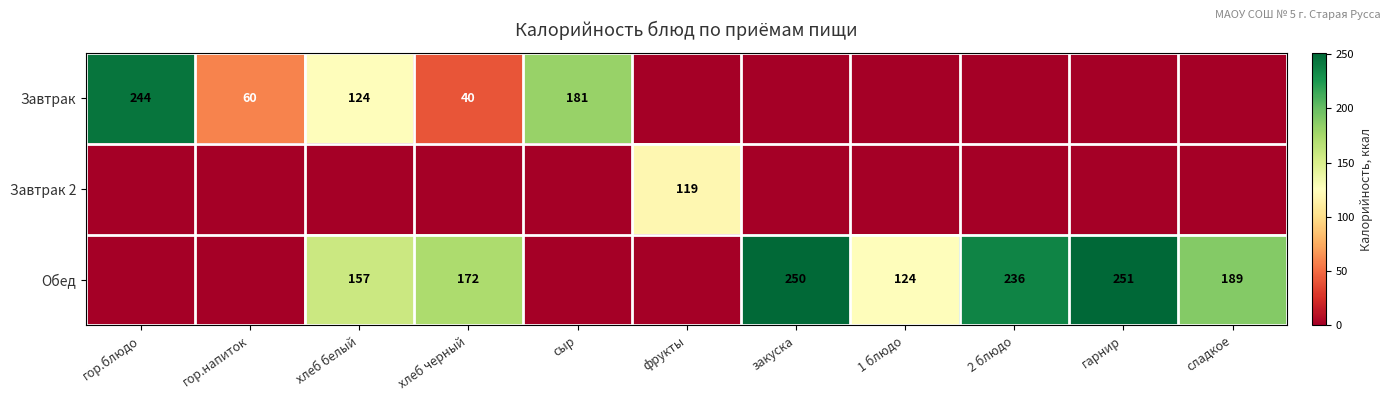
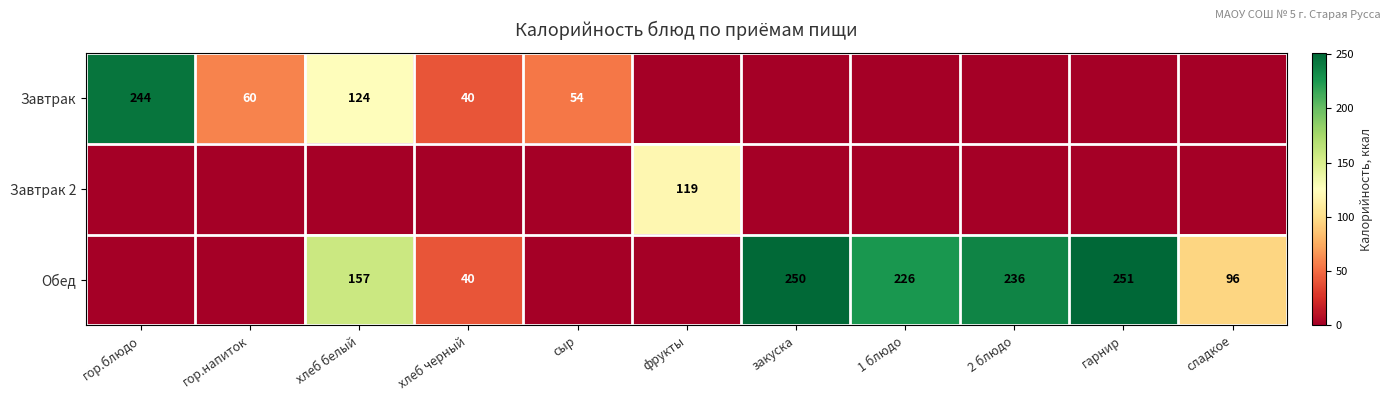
  {
    "Завтрак": {
      "гор.блюдо": 244,
      "гор.напиток": 60,
      "хлеб белый": 124,
      "хлеб черный": 40,
-     "сыр": 181
+     "сыр": 54
    },
    "Завтрак 2": {
      "фрукты": 119
    },
    "Обед": {
      "хлеб белый": 157,
-     "хлеб черный": 172,
+     "хлеб черный": 40,
      "закуска": 250,
-     "1 блюдо": 124,
+     "1 блюдо": 226,
      "2 блюдо": 236,
      "гарнир": 251,
-     "сладкое": 189
+     "сладкое": 96
    }
  }
